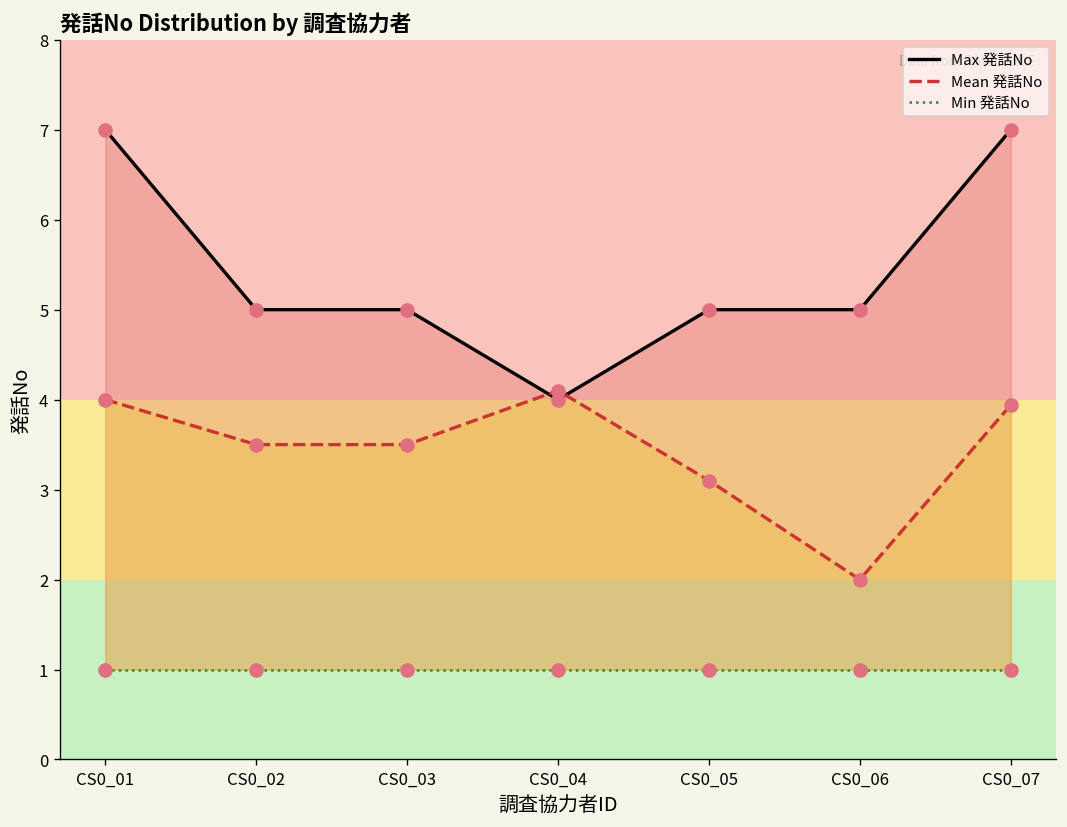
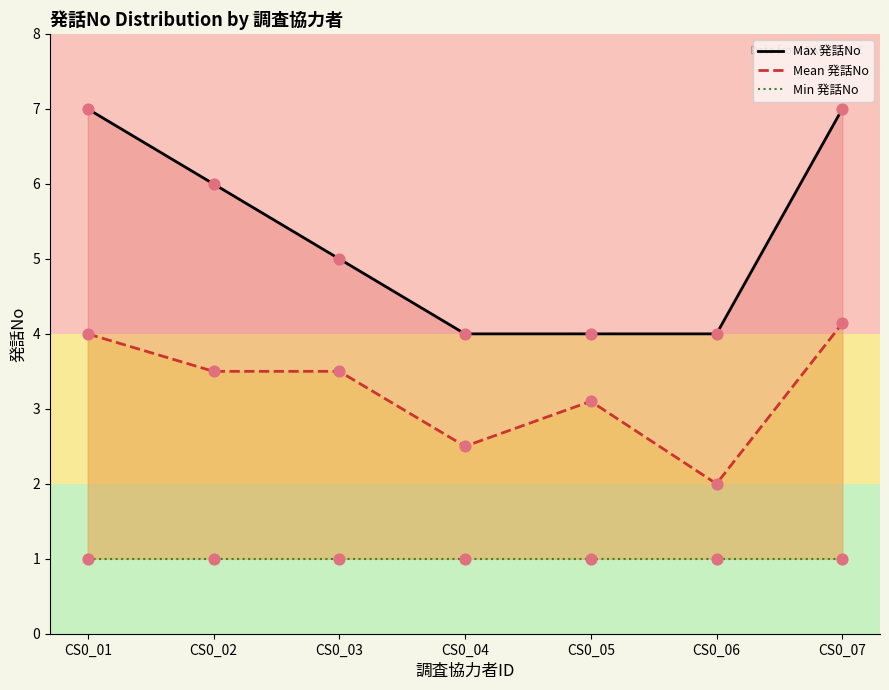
  {
    "Max 発話No": {
      "CS0_01": 7,
-     "CS0_02": 5,
+     "CS0_02": 6,
      "CS0_03": 5,
      "CS0_04": 4,
-     "CS0_05": 5,
-     "CS0_06": 5,
+     "CS0_05": 4,
+     "CS0_06": 4,
      "CS0_07": 7
    },
    "Mean 発話No": {
      "CS0_01": 4.0,
      "CS0_02": 3.5,
      "CS0_03": 3.5,
-     "CS0_04": 4.1,
+     "CS0_04": 2.5,
      "CS0_05": 3.1,
      "CS0_06": 2.0,
-     "CS0_07": 3.9
+     "CS0_07": 4.1
    },
    "Min 発話No": {
      "CS0_01": 1.0,
      "CS0_02": 1.0,
      "CS0_03": 1.0,
      "CS0_04": 1.0,
      "CS0_05": 1.0,
      "CS0_06": 1.0,
      "CS0_07": 1.0
    }
  }
